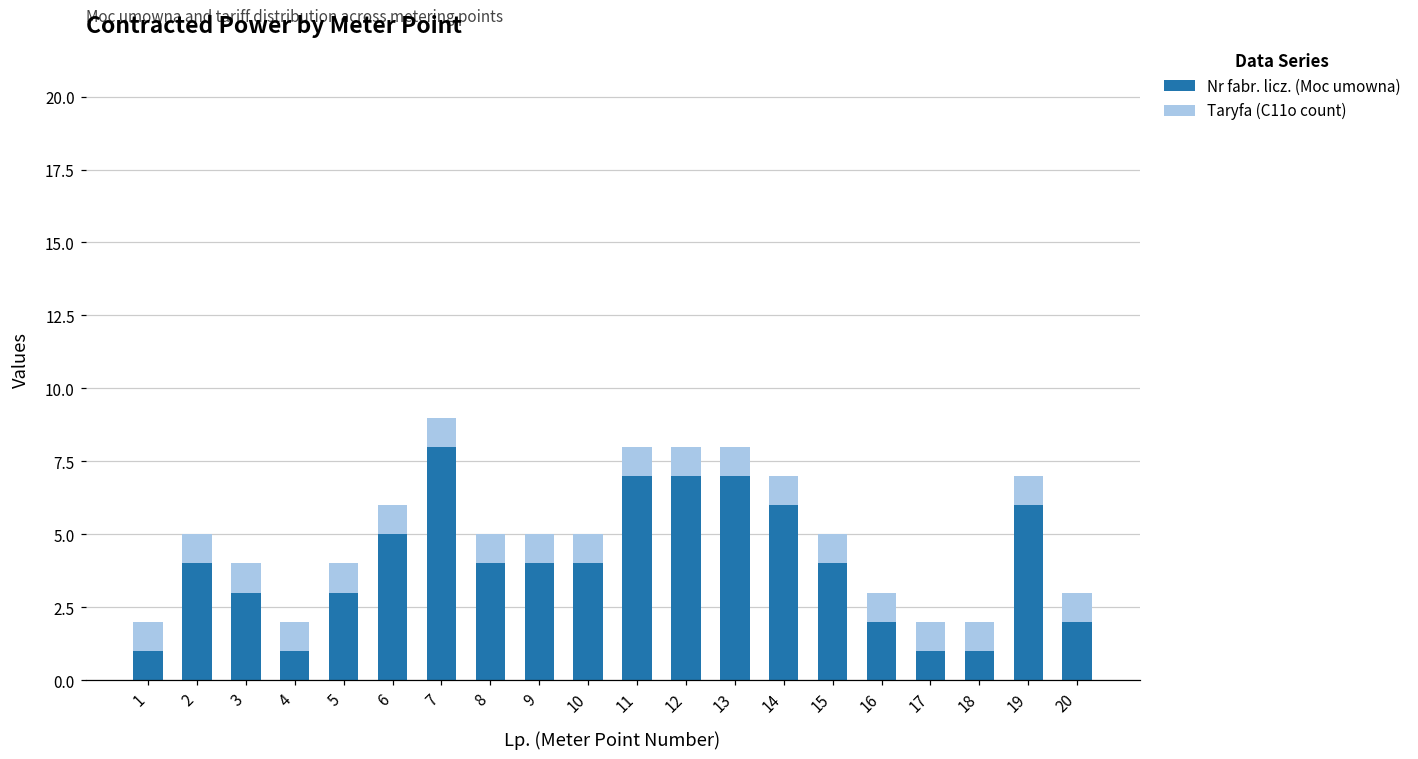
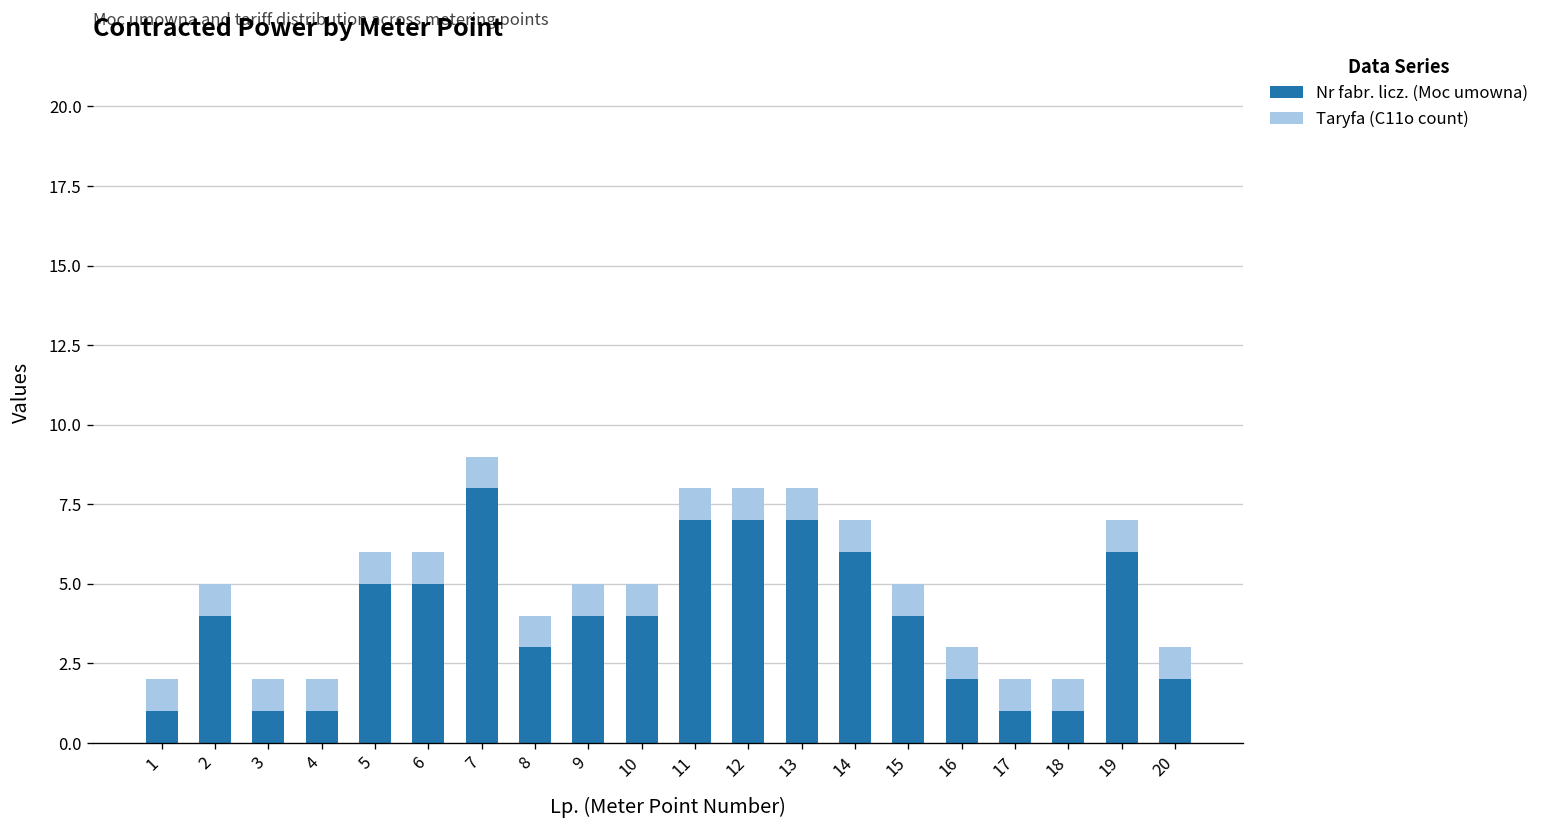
  {
    "Nr fabr. licz. (Moc umowna)": {
      "1": 1,
      "2": 4,
-     "3": 3,
+     "3": 1,
      "4": 1,
-     "5": 3,
+     "5": 5,
      "6": 5,
      "7": 8,
-     "8": 4,
+     "8": 3,
      "9": 4,
      "10": 4,
      "11": 7,
      "12": 7,
      "13": 7,
      "14": 6,
      "15": 4,
      "16": 2,
      "17": 1,
      "18": 1,
      "19": 6,
      "20": 2
    },
    "Taryfa (C11o count)": {
      "1": 1,
      "2": 1,
      "3": 1,
      "4": 1,
      "5": 1,
      "6": 1,
      "7": 1,
      "8": 1,
      "9": 1,
      "10": 1,
      "11": 1,
      "12": 1,
      "13": 1,
      "14": 1,
      "15": 1,
      "16": 1,
      "17": 1,
      "18": 1,
      "19": 1,
      "20": 1
    }
  }
